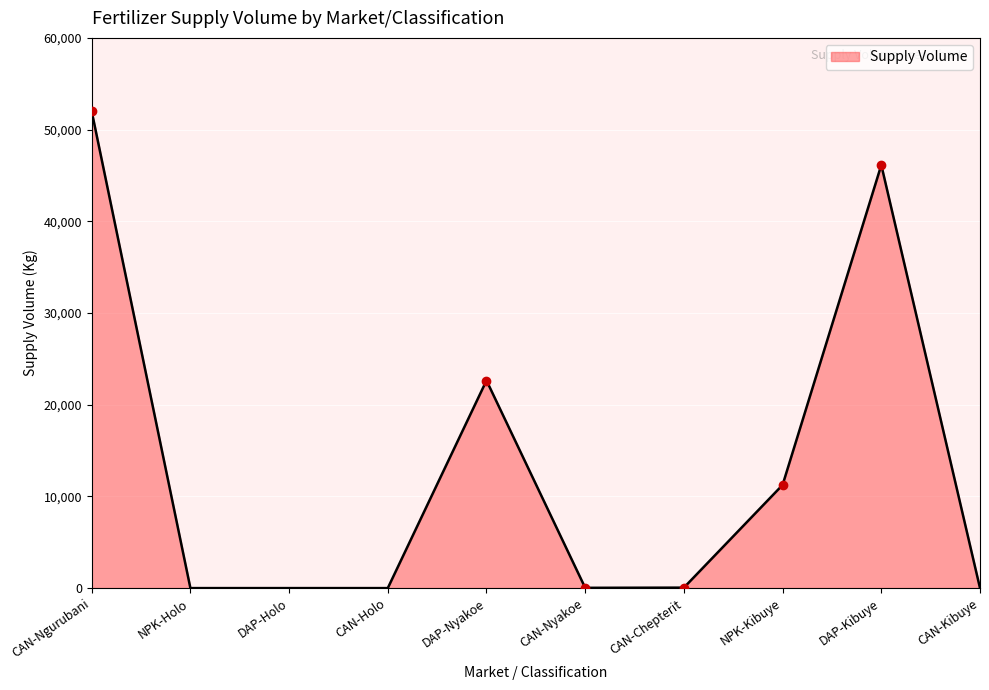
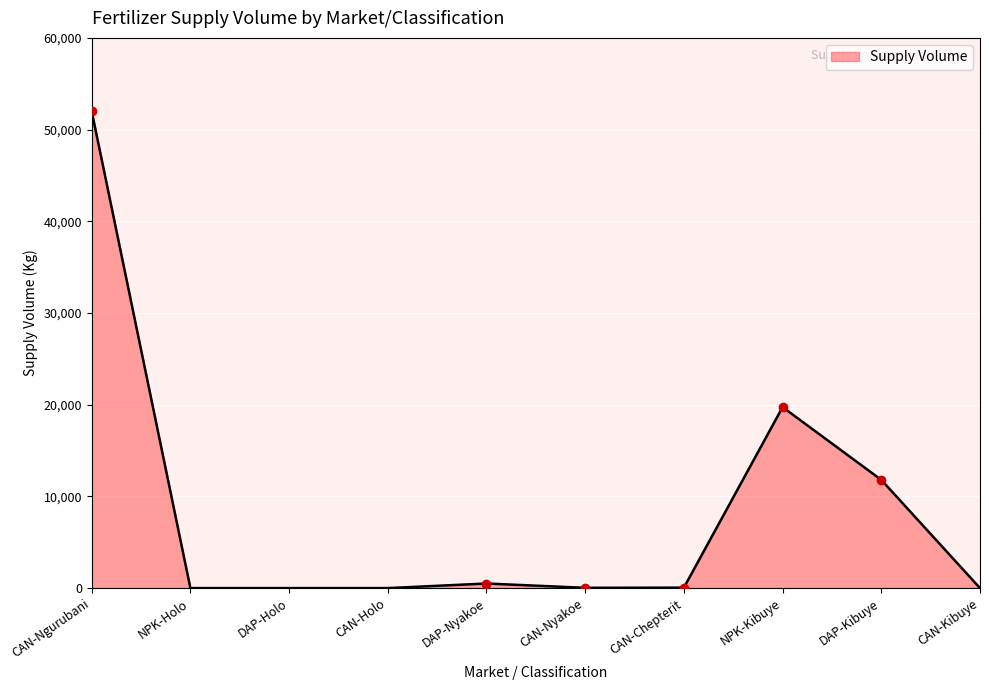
  {
    "Supply Volume": {
      "NPK-Holo": "0",
      "DAP-Holo": "0",
      "CAN-Holo": "0",
-     "DAP-Nyakoe": "23,000",
-     "NPK-Kibuye": "11,000",
-     "DAP-Kibuye": "46,000",
+     "DAP-Nyakoe": "1,000",
+     "NPK-Kibuye": "20,000",
+     "DAP-Kibuye": "12,000",
      "CAN-Kibuye": "0"
    }
  }
